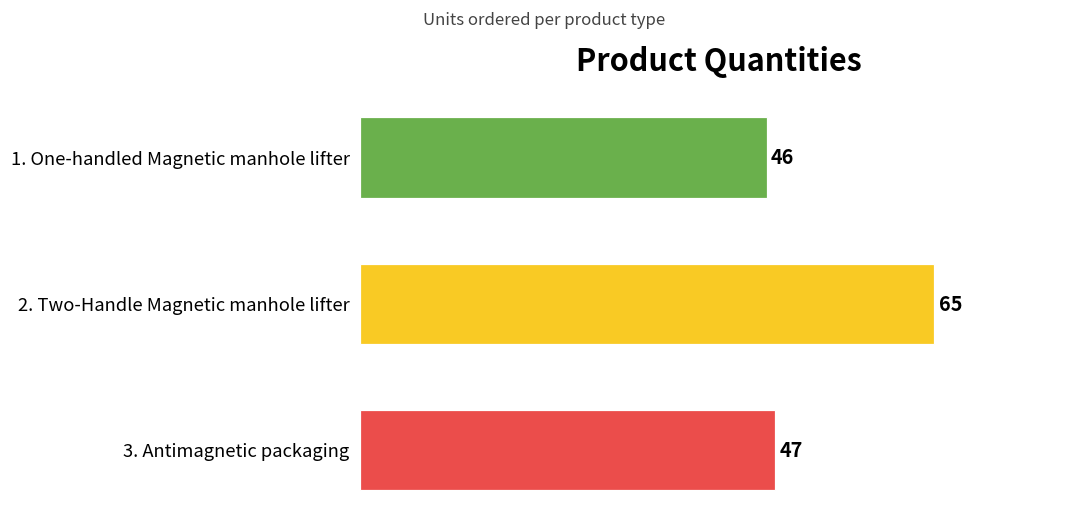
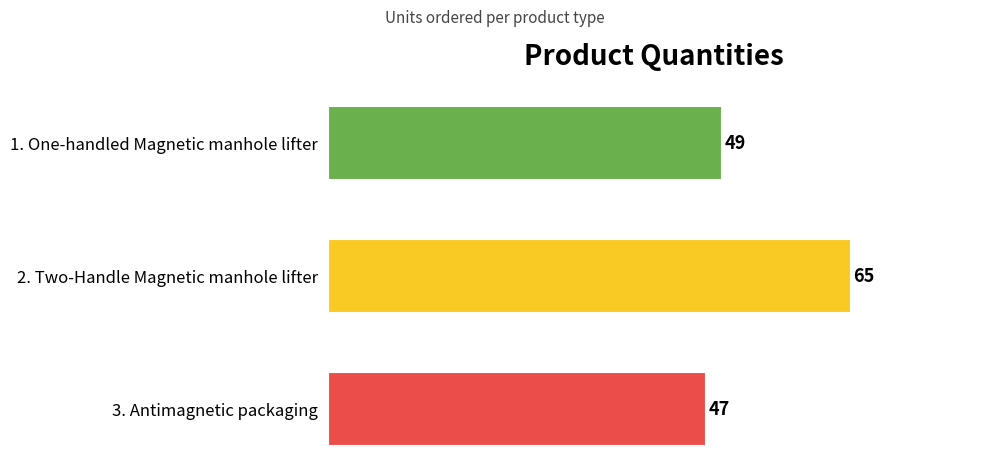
  {
-   "1. One-handled Magnetic manhole lifter": 46,
+   "1. One-handled Magnetic manhole lifter": 49,
    "2. Two-Handle Magnetic manhole lifter": 65,
    "3. Antimagnetic packaging": 47
  }
